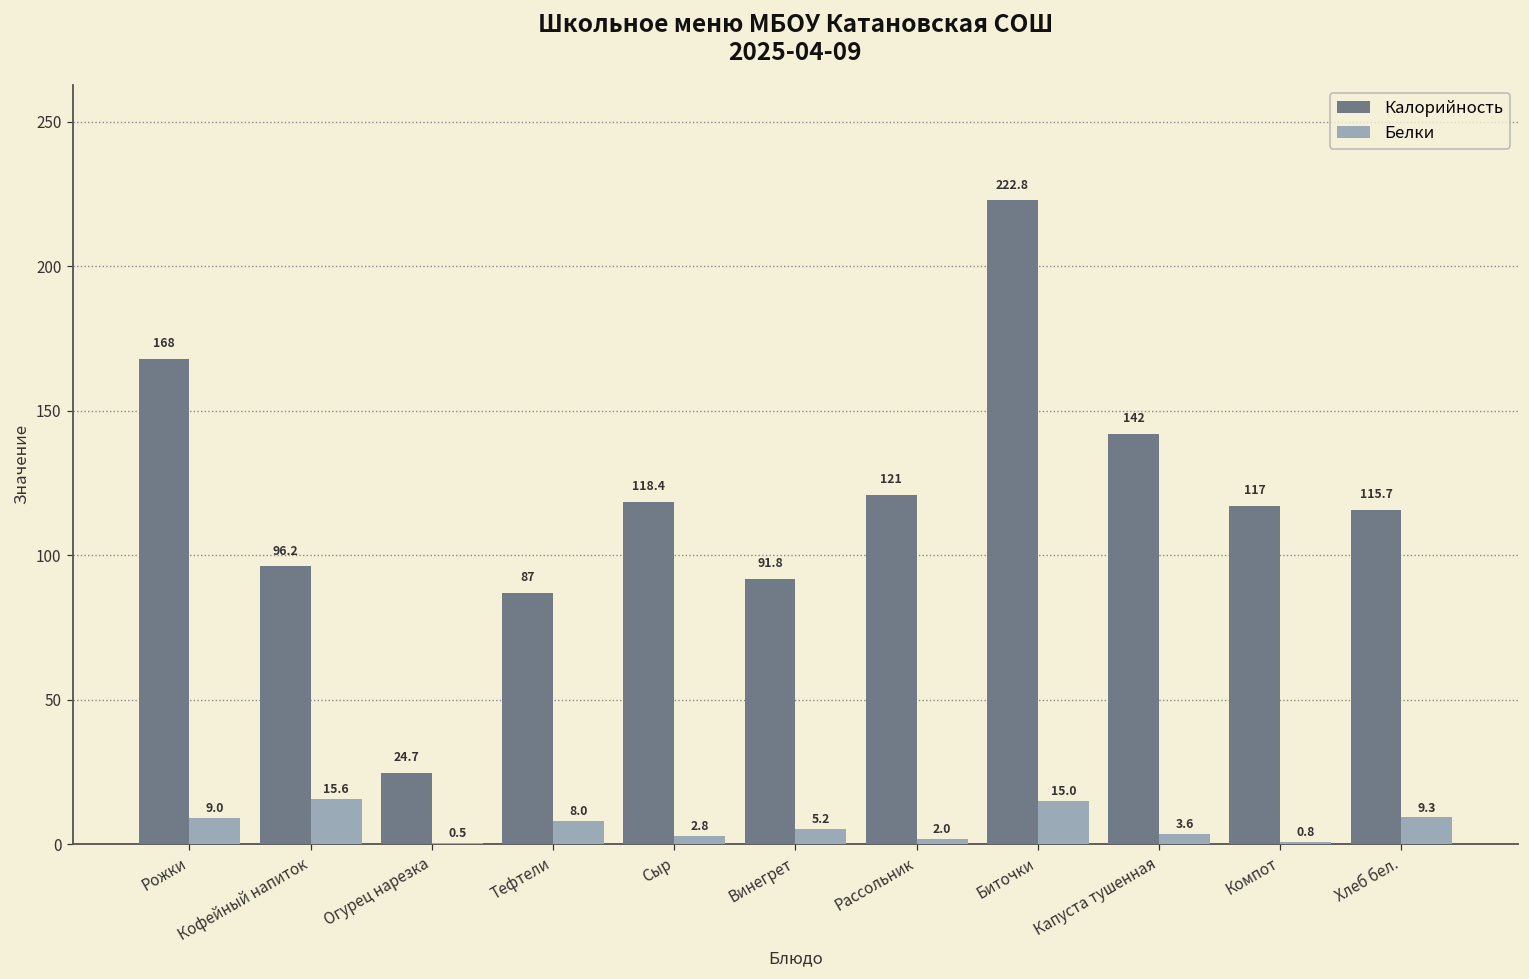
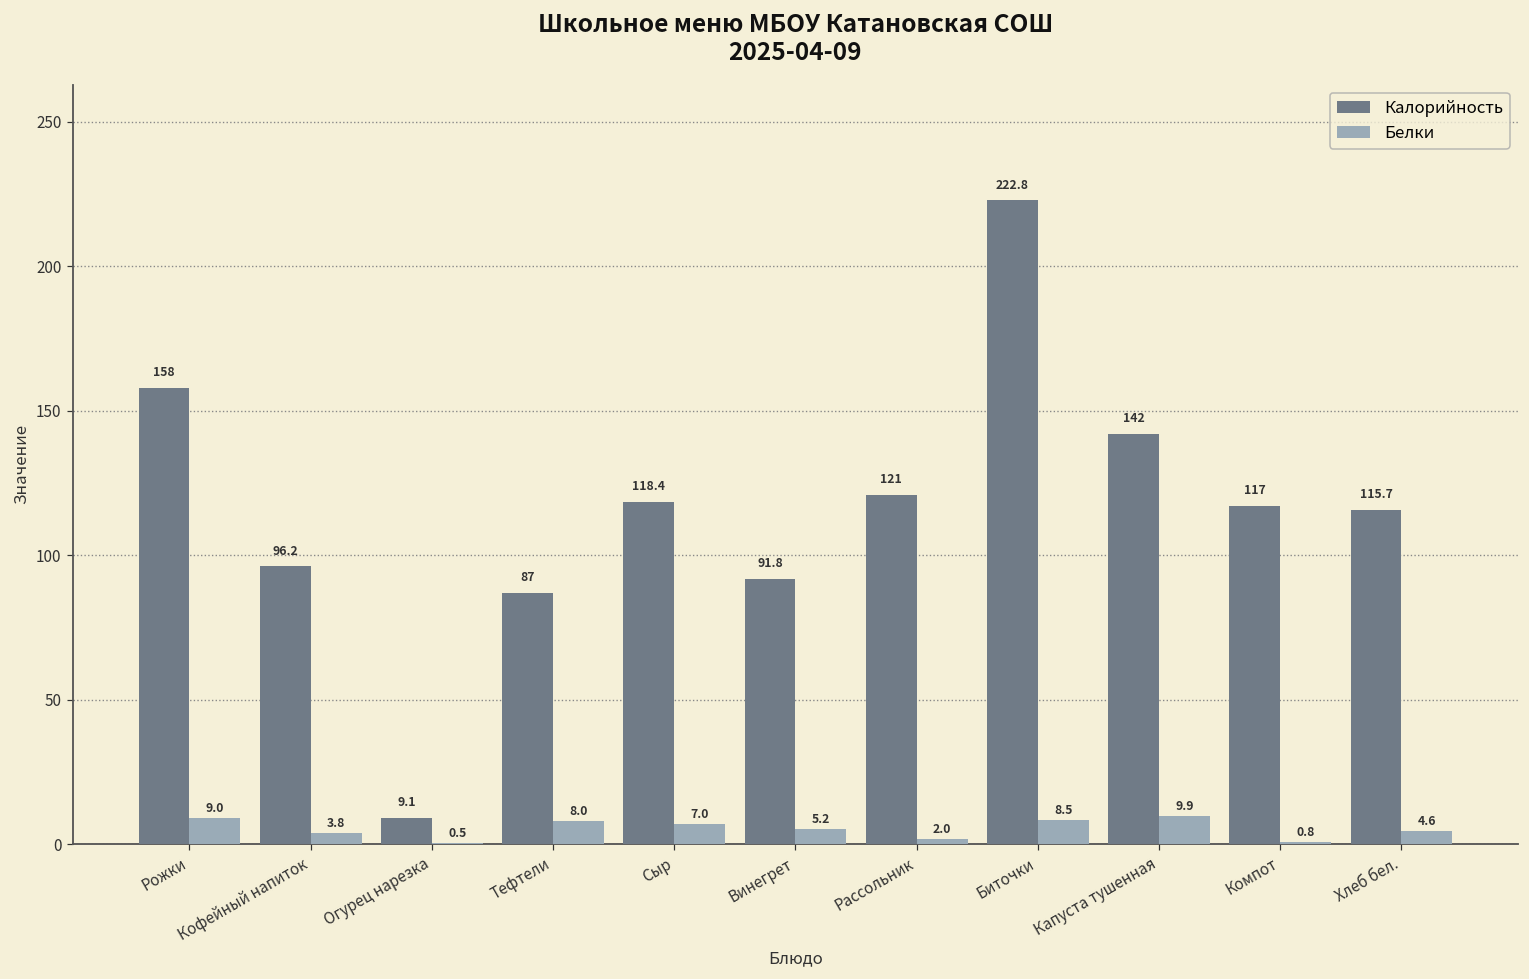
  {
    "Калорийность": {
-     "Рожки": 168,
+     "Рожки": 158,
      "Кофейный напиток": 96.2,
-     "Огурец нарезка": 24.7,
+     "Огурец нарезка": 9.1,
      "Тефтели": 87,
      "Сыр": 118.4,
      "Винегрет": 91.8,
      "Рассольник": 121,
      "Биточки": 222.8,
      "Капуста тушенная": 142,
      "Компот": 117,
      "Хлеб бел.": 115.7
    },
    "Белки": {
      "Рожки": 9.0,
-     "Кофейный напиток": 15.6,
+     "Кофейный напиток": 3.8,
      "Огурец нарезка": 0.5,
      "Тефтели": 8.0,
-     "Сыр": 2.8,
+     "Сыр": 7.0,
      "Винегрет": 5.2,
      "Рассольник": 2.0,
-     "Биточки": 15.0,
-     "Капуста тушенная": 3.6,
+     "Биточки": 8.5,
+     "Капуста тушенная": 9.9,
      "Компот": 0.8,
-     "Хлеб бел.": 9.3
+     "Хлеб бел.": 4.6
    }
  }
